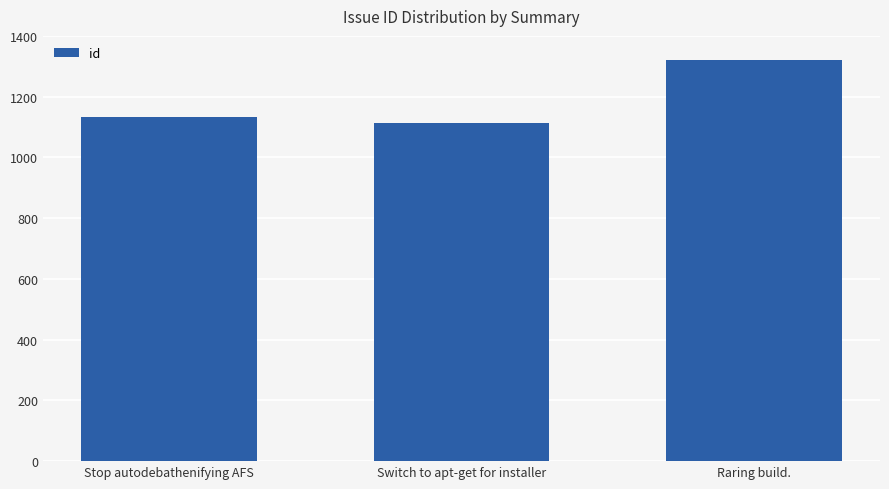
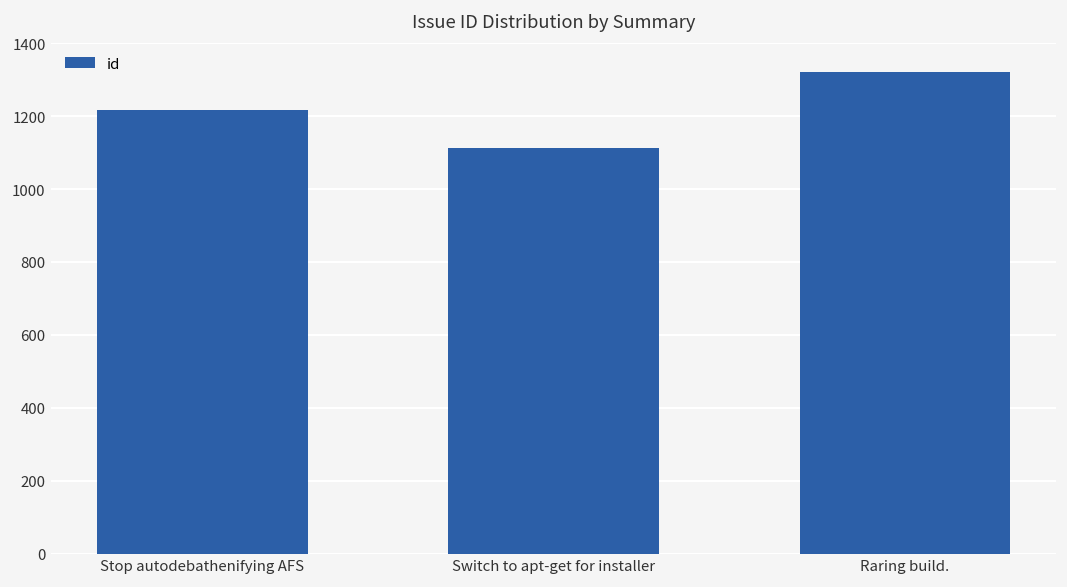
  {
-   "Stop autodebathenifying AFS": 1130,
+   "Stop autodebathenifying AFS": 1220,
    "Switch to apt-get for installer": 1110,
    "Raring build.": 1320
  }
